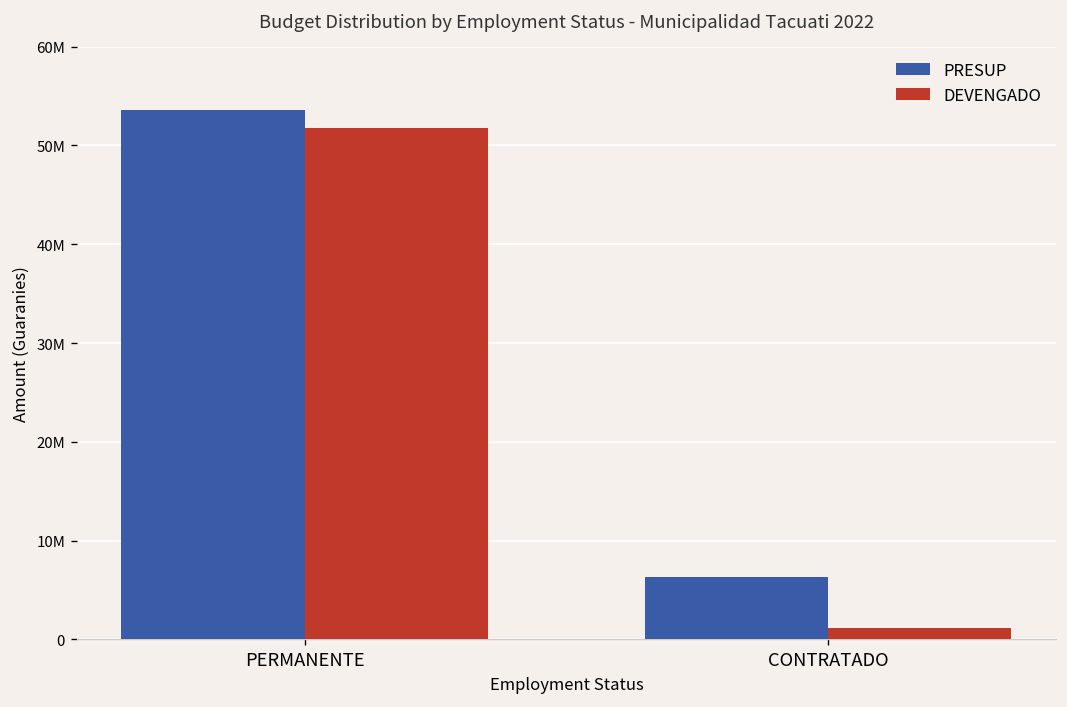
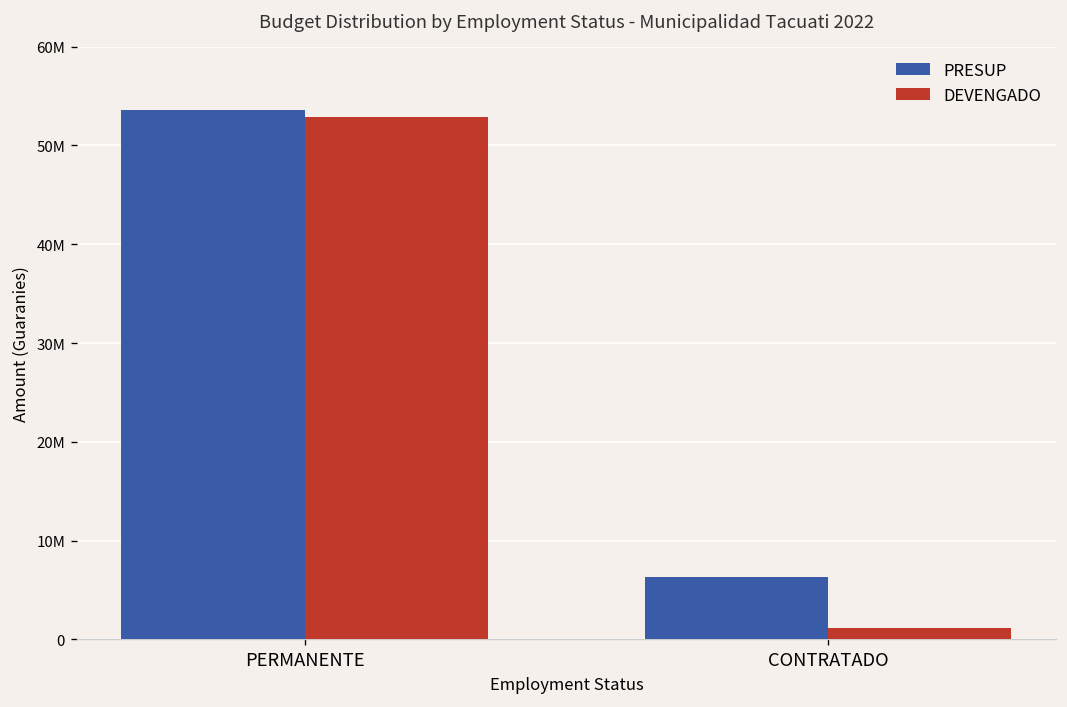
  {
    "PRESUP": {
      "PERMANENTE": 54000000,
      "CONTRATADO": 6000000
    },
    "DEVENGADO": {
-     "PERMANENTE": 52000000,
+     "PERMANENTE": 53000000,
      "CONTRATADO": 1000000
    }
  }
